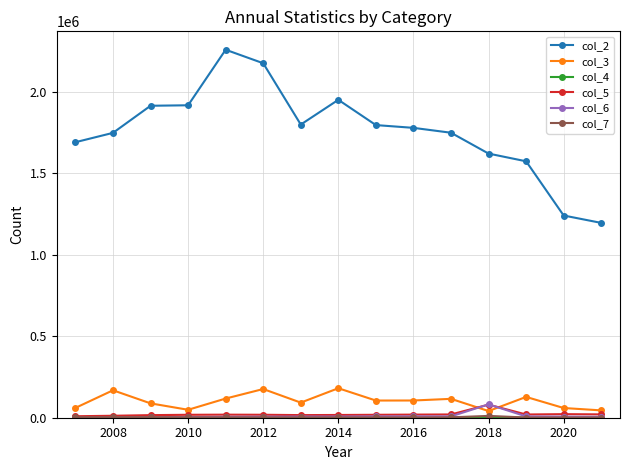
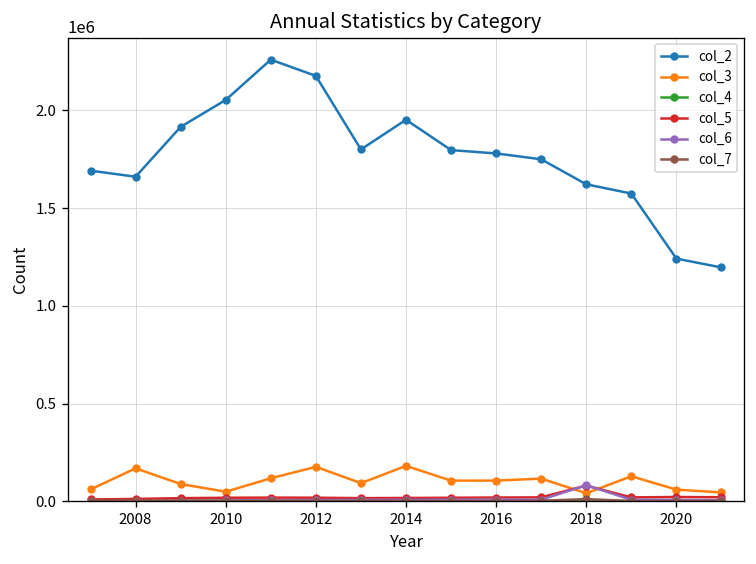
  {
    "col_2": {
-     "2008": 1750000,
-     "2010": 1920000,
+     "2008": 1660000,
+     "2010": 2050000,
      "2012": 2180000,
      "2014": 1950000,
      "2016": 1780000,
      "2018": 1620000,
      "2020": 1240000
    },
    "col_3": {
      "2008": 170000,
      "2010": 50000,
      "2012": 180000,
      "2014": 180000,
      "2016": 110000,
      "2018": 40000,
      "2020": 60000
    }
  }
